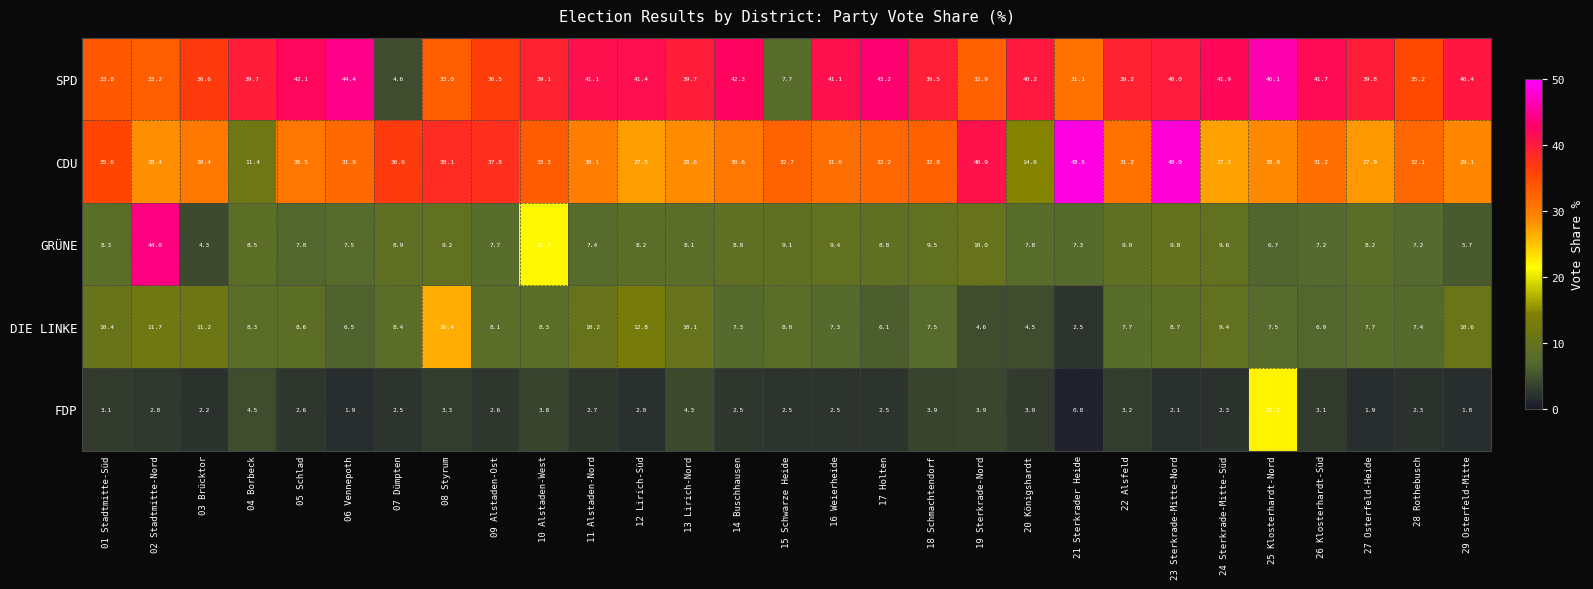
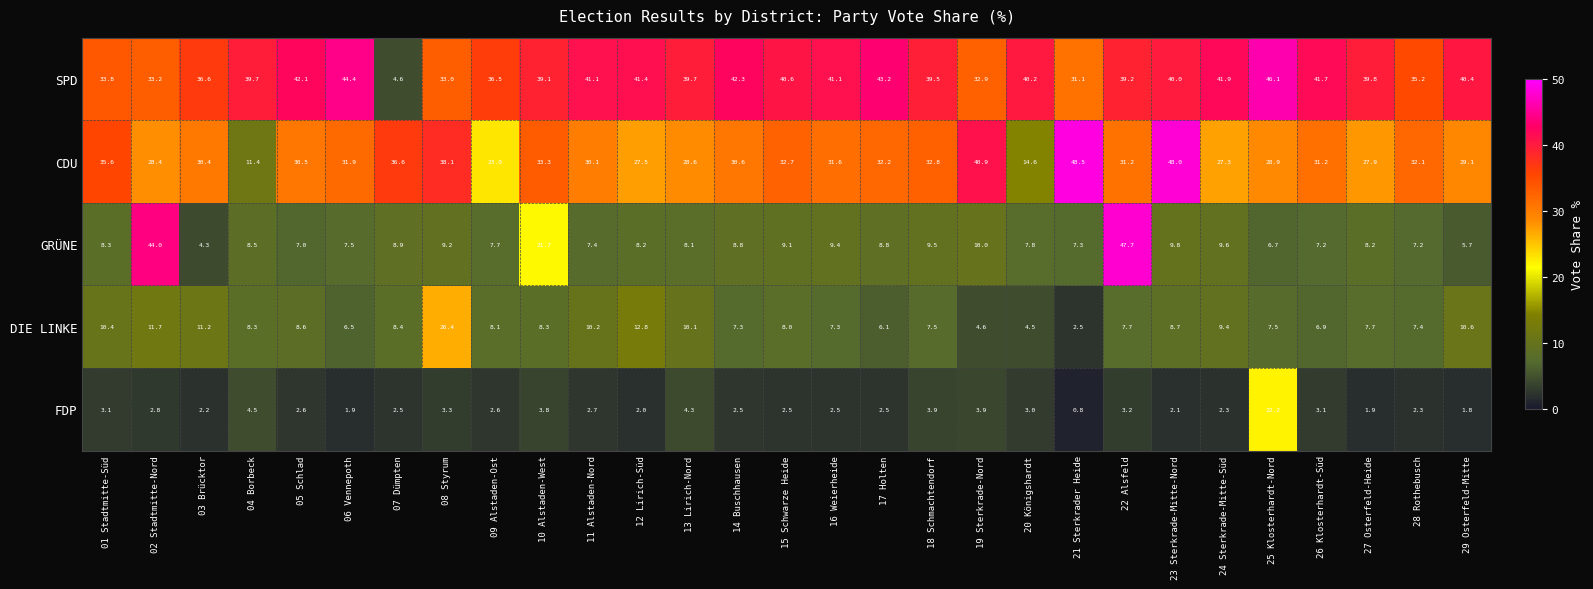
  {
    "SPD": {
      "01 Stadtmitte-Süd": 33.8,
      "02 Stadtmitte-Nord": 33.2,
      "03 Brücktor": 36.6,
      "04 Borbeck": 39.7,
      "05 Schlad": 42.1,
      "06 Vennepoth": 44.4,
      "07 Dümpten": 4.6,
      "08 Styrum": 33.0,
      "09 Alstaden-Ost": 36.5,
      "10 Alstaden-West": 39.1,
      "11 Alstaden-Nord": 41.1,
      "12 Lirich-Süd": 41.4,
      "13 Lirich-Nord": 39.7,
      "14 Buschhausen": 42.3,
-     "15 Schwarze Heide": 7.7,
+     "15 Schwarze Heide": 40.6,
      "16 Weierheide": 41.1,
      "17 Holten": 43.2,
      "18 Schmachtendorf": 39.5,
      "19 Sterkrade-Nord": 32.9,
      "20 Königshardt": 40.2,
      "21 Sterkrader Heide": 31.1,
      "22 Alsfeld": 39.2,
      "23 Sterkrade-Mitte-Nord": 40.0,
      "24 Sterkrade-Mitte-Süd": 41.9,
      "25 Klosterhardt-Nord": 46.1,
      "26 Klosterhardt-Süd": 41.7,
      "27 Osterfeld-Heide": 39.8,
      "28 Rothebusch": 35.2,
      "29 Osterfeld-Mitte": 40.4
    },
    "CDU": {
      "01 Stadtmitte-Süd": 35.6,
      "02 Stadtmitte-Nord": 28.4,
      "03 Brücktor": 30.4,
      "04 Borbeck": 11.4,
      "05 Schlad": 30.5,
      "06 Vennepoth": 31.9,
      "07 Dümpten": 36.6,
      "08 Styrum": 38.1,
-     "09 Alstaden-Ost": 37.8,
+     "09 Alstaden-Ost": 23.0,
      "10 Alstaden-West": 33.3,
      "11 Alstaden-Nord": 30.1,
      "12 Lirich-Süd": 27.5,
      "13 Lirich-Nord": 28.6,
      "14 Buschhausen": 30.6,
      "15 Schwarze Heide": 32.7,
      "16 Weierheide": 31.6,
      "17 Holten": 32.2,
      "18 Schmachtendorf": 32.8,
      "19 Sterkrade-Nord": 40.9,
      "20 Königshardt": 14.6,
      "21 Sterkrader Heide": 48.5,
      "22 Alsfeld": 31.2,
      "23 Sterkrade-Mitte-Nord": 48.0,
      "24 Sterkrade-Mitte-Süd": 27.3,
      "25 Klosterhardt-Nord": 28.9,
      "26 Klosterhardt-Süd": 31.2,
      "27 Osterfeld-Heide": 27.9,
      "28 Rothebusch": 32.1,
      "29 Osterfeld-Mitte": 29.1
    },
    "GRÜNE": {
      "01 Stadtmitte-Süd": 8.3,
      "02 Stadtmitte-Nord": 44.0,
      "03 Brücktor": 4.3,
      "04 Borbeck": 8.5,
      "05 Schlad": 7.0,
      "06 Vennepoth": 7.5,
      "07 Dümpten": 8.9,
      "08 Styrum": 9.2,
      "09 Alstaden-Ost": 7.7,
      "10 Alstaden-West": 21.7,
      "11 Alstaden-Nord": 7.4,
      "12 Lirich-Süd": 8.2,
      "13 Lirich-Nord": 8.1,
      "14 Buschhausen": 8.8,
      "15 Schwarze Heide": 9.1,
      "16 Weierheide": 9.4,
      "17 Holten": 8.8,
      "18 Schmachtendorf": 9.5,
      "19 Sterkrade-Nord": 10.0,
      "20 Königshardt": 7.8,
      "21 Sterkrader Heide": 7.3,
-     "22 Alsfeld": 9.0,
+     "22 Alsfeld": 47.7,
      "23 Sterkrade-Mitte-Nord": 9.8,
      "24 Sterkrade-Mitte-Süd": 9.6,
      "25 Klosterhardt-Nord": 6.7,
      "26 Klosterhardt-Süd": 7.2,
      "27 Osterfeld-Heide": 8.2,
      "28 Rothebusch": 7.2,
      "29 Osterfeld-Mitte": 5.7
    },
    "DIE LINKE": {
      "01 Stadtmitte-Süd": 10.4,
      "02 Stadtmitte-Nord": 11.7,
      "03 Brücktor": 11.2,
      "04 Borbeck": 8.3,
      "05 Schlad": 8.6,
      "06 Vennepoth": 6.5,
      "07 Dümpten": 8.4,
      "08 Styrum": 26.4,
      "09 Alstaden-Ost": 8.1,
      "10 Alstaden-West": 8.3,
      "11 Alstaden-Nord": 10.2,
      "12 Lirich-Süd": 12.8,
      "13 Lirich-Nord": 10.1,
      "14 Buschhausen": 7.3,
      "15 Schwarze Heide": 8.0,
      "16 Weierheide": 7.3,
      "17 Holten": 6.1,
      "18 Schmachtendorf": 7.5,
      "19 Sterkrade-Nord": 4.6,
      "20 Königshardt": 4.5,
      "21 Sterkrader Heide": 2.5,
      "22 Alsfeld": 7.7,
      "23 Sterkrade-Mitte-Nord": 8.7,
      "24 Sterkrade-Mitte-Süd": 9.4,
      "25 Klosterhardt-Nord": 7.5,
      "26 Klosterhardt-Süd": 6.9,
      "27 Osterfeld-Heide": 7.7,
      "28 Rothebusch": 7.4,
      "29 Osterfeld-Mitte": 10.6
    },
    "FDP": {
      "01 Stadtmitte-Süd": 3.1,
      "02 Stadtmitte-Nord": 2.8,
      "03 Brücktor": 2.2,
      "04 Borbeck": 4.5,
      "05 Schlad": 2.6,
      "06 Vennepoth": 1.9,
      "07 Dümpten": 2.5,
      "08 Styrum": 3.3,
      "09 Alstaden-Ost": 2.6,
      "10 Alstaden-West": 3.8,
      "11 Alstaden-Nord": 2.7,
      "12 Lirich-Süd": 2.0,
      "13 Lirich-Nord": 4.3,
      "14 Buschhausen": 2.5,
      "15 Schwarze Heide": 2.5,
      "16 Weierheide": 2.5,
      "17 Holten": 2.5,
      "18 Schmachtendorf": 3.9,
      "19 Sterkrade-Nord": 3.9,
      "20 Königshardt": 3.0,
      "21 Sterkrader Heide": 0.8,
      "22 Alsfeld": 3.2,
      "23 Sterkrade-Mitte-Nord": 2.1,
      "24 Sterkrade-Mitte-Süd": 2.3,
      "25 Klosterhardt-Nord": 22.2,
      "26 Klosterhardt-Süd": 3.1,
      "27 Osterfeld-Heide": 1.9,
      "28 Rothebusch": 2.3,
      "29 Osterfeld-Mitte": 1.8
    }
  }
